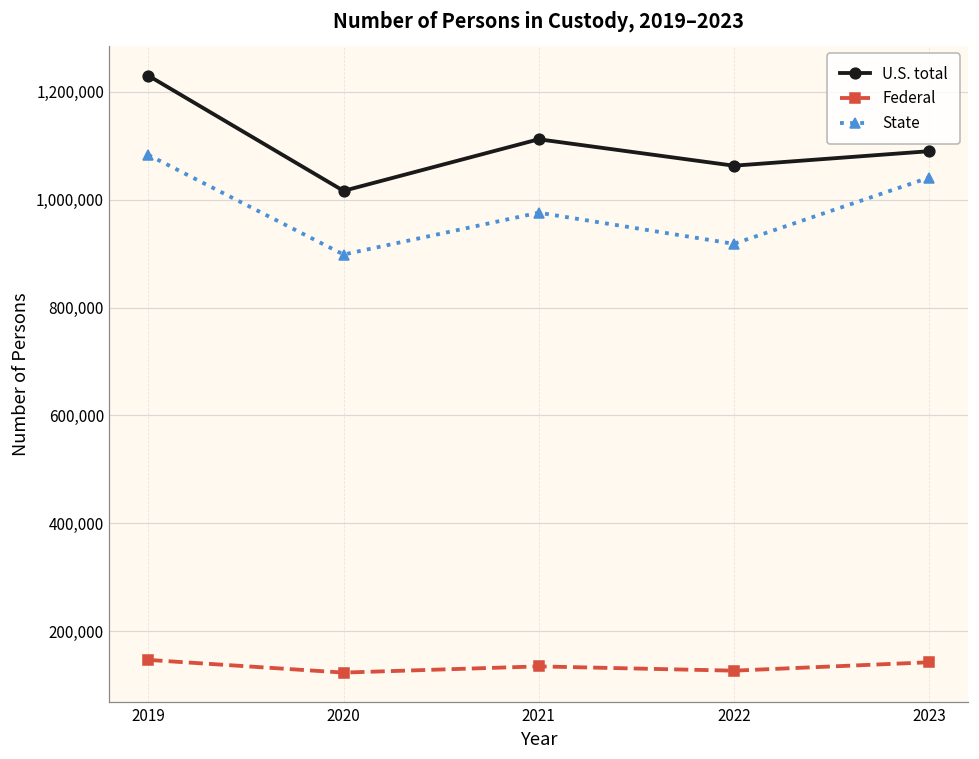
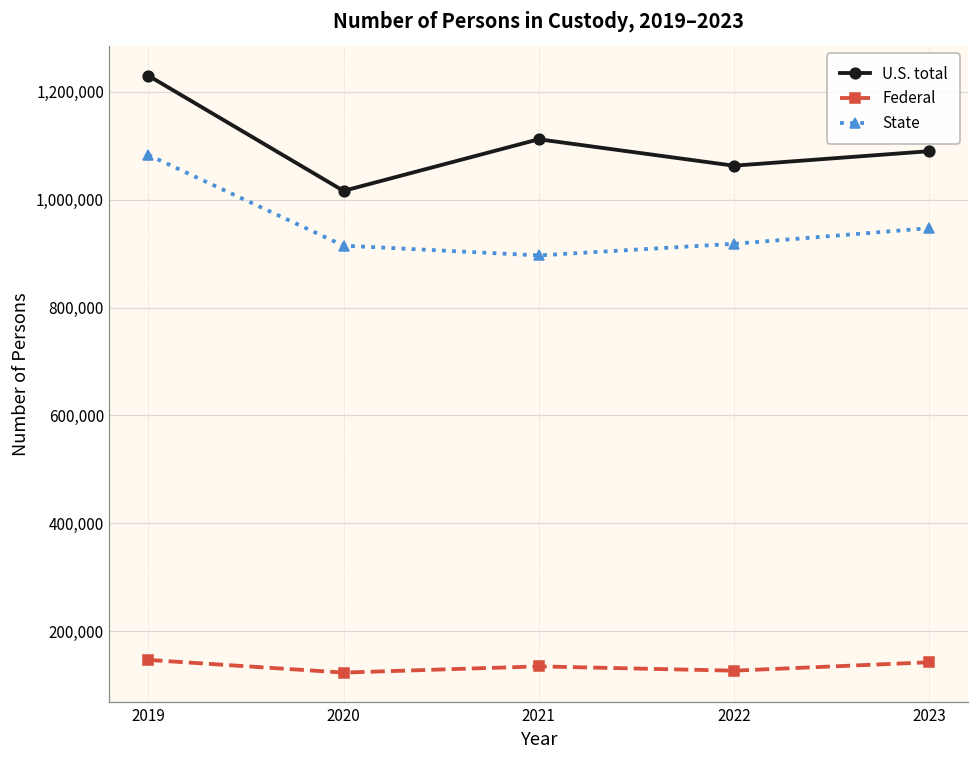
  {
    "U.S. total": {
      "2019": "1,230,000",
      "2020": "1,020,000",
      "2021": "1,110,000",
      "2022": "1,060,000",
      "2023": "1,090,000"
    },
    "Federal": {
      "2019": "150,000",
      "2020": "120,000",
      "2021": "130,000",
      "2022": "130,000",
      "2023": "140,000"
    },
    "State": {
      "2019": "1,080,000",
-     "2020": "900,000",
-     "2021": "980,000",
+     "2020": "910,000",
+     "2021": "900,000",
      "2022": "920,000",
-     "2023": "1,040,000"
+     "2023": "950,000"
    }
  }
